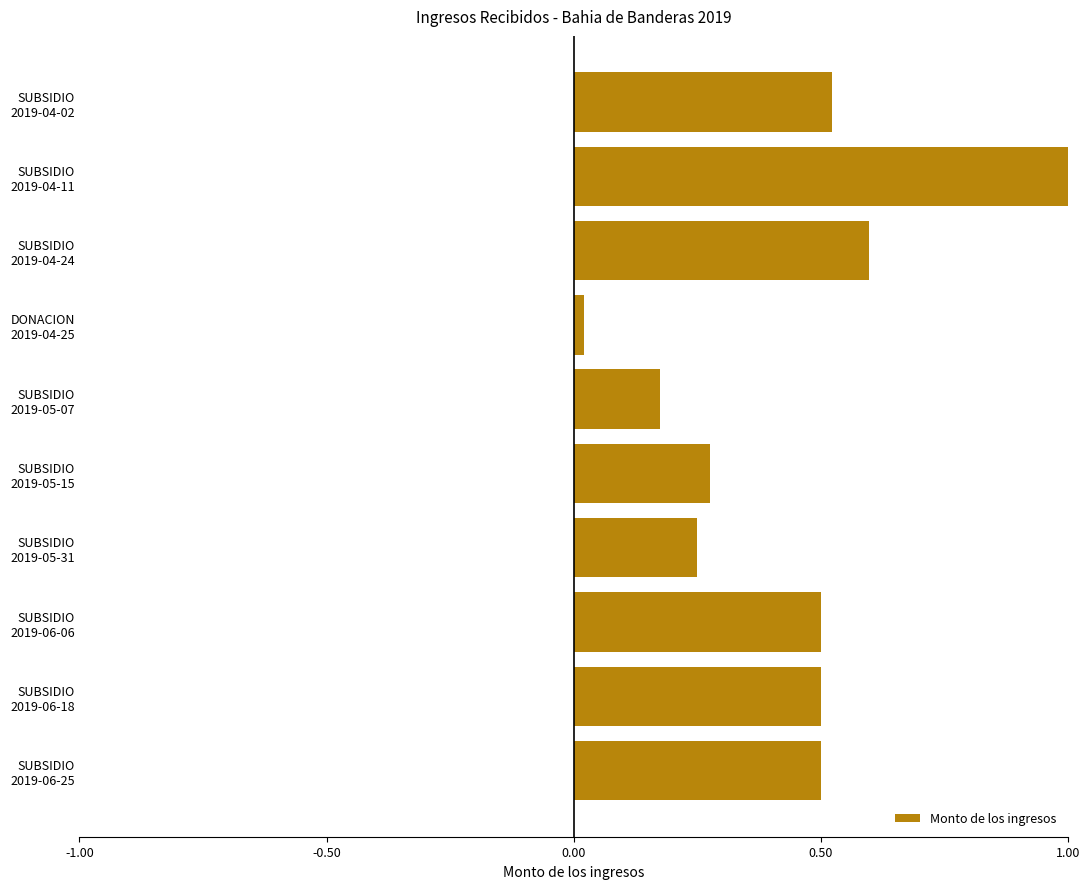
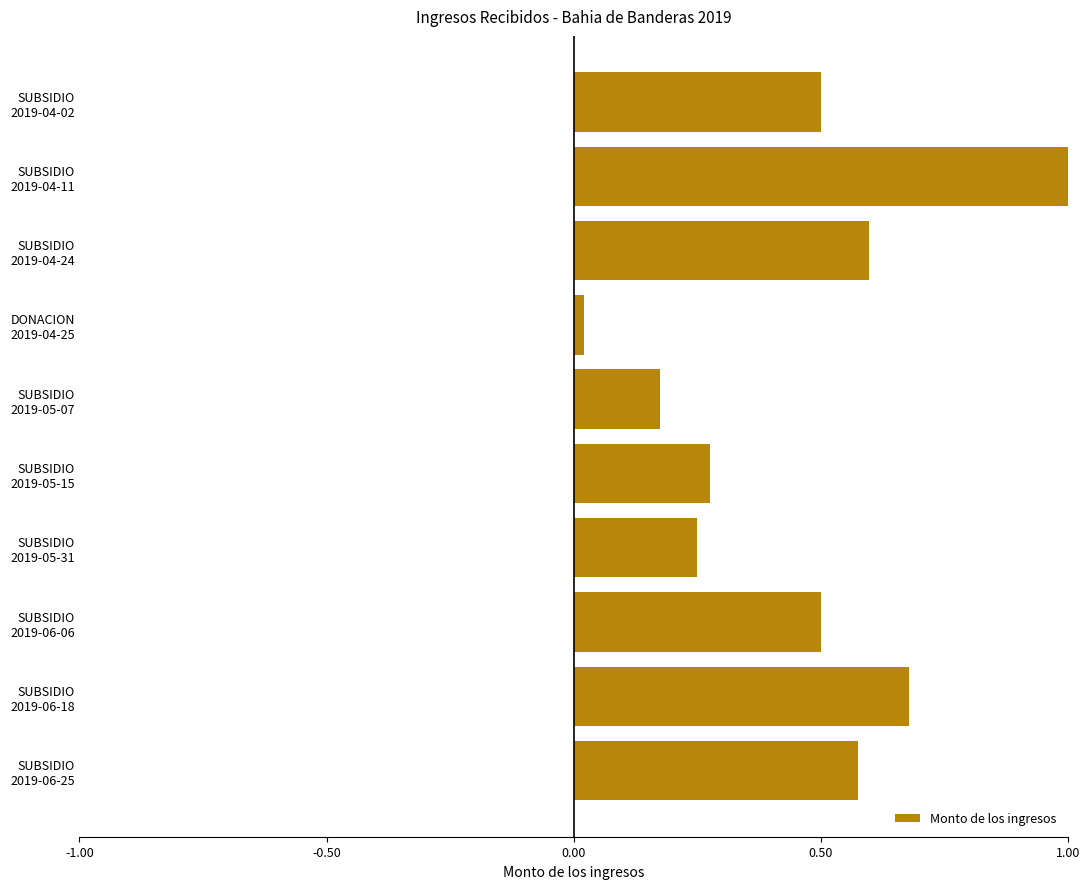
  {
-   "SUBSIDIO 2019-04-02": 0.52,
+   "SUBSIDIO 2019-04-02": 0.50,
    "SUBSIDIO 2019-04-11": 1.00,
    "SUBSIDIO 2019-04-24": 0.60,
    "DONACION 2019-04-25": 0.02,
    "SUBSIDIO 2019-05-07": 0.18,
    "SUBSIDIO 2019-05-15": 0.28,
    "SUBSIDIO 2019-05-31": 0.25,
    "SUBSIDIO 2019-06-06": 0.50,
-   "SUBSIDIO 2019-06-18": 0.50,
-   "SUBSIDIO 2019-06-25": 0.50
+   "SUBSIDIO 2019-06-18": 0.68,
+   "SUBSIDIO 2019-06-25": 0.57
  }
